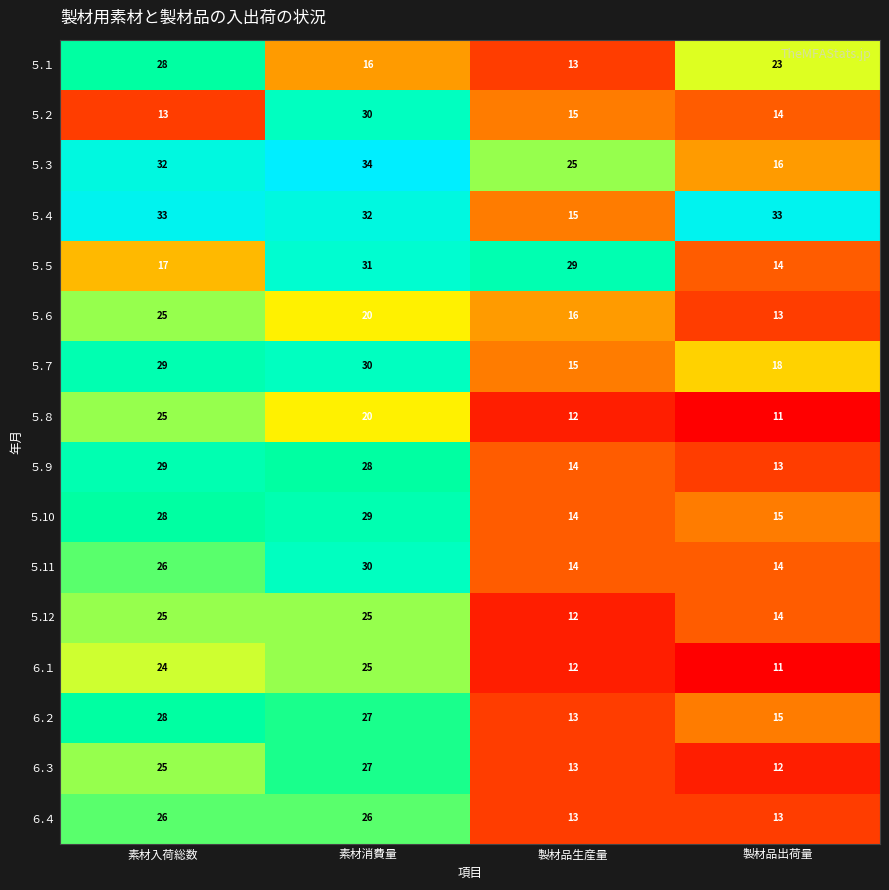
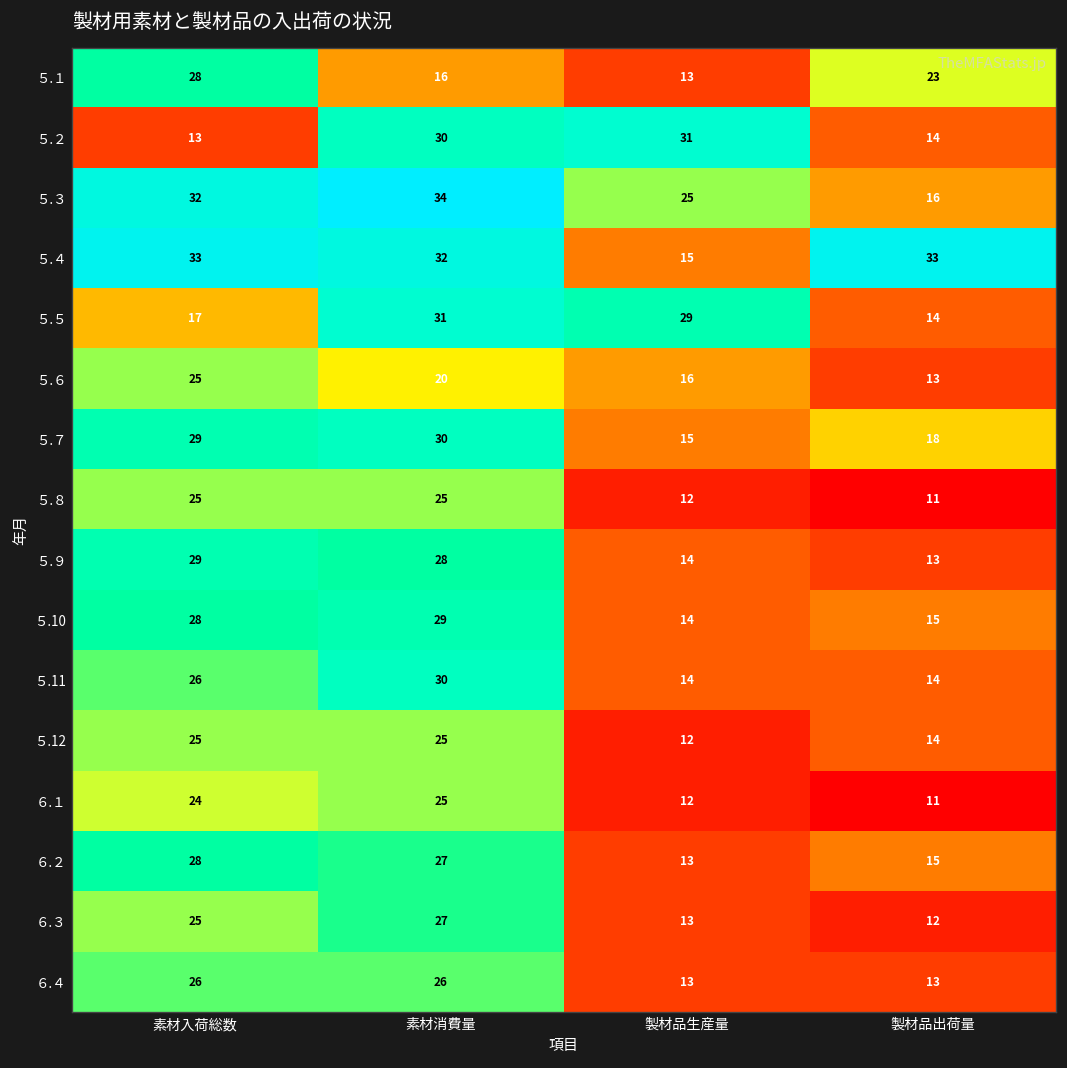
  {
    "５.１": {
      "素材入荷総数": 28,
      "素材消費量": 16,
      "製材品生産量": 13
    },
    "５.２": {
      "素材入荷総数": 13,
      "素材消費量": 30,
-     "製材品生産量": 15,
+     "製材品生産量": 31,
      "製材品出荷量": 14
    },
    "５.３": {
      "素材入荷総数": 32,
      "素材消費量": 34,
      "製材品生産量": 25,
      "製材品出荷量": 16
    },
    "５.４": {
      "素材入荷総数": 33,
      "素材消費量": 32,
      "製材品生産量": 15,
      "製材品出荷量": 33
    },
    "５.５": {
      "素材入荷総数": 17,
      "素材消費量": 31,
      "製材品生産量": 29,
      "製材品出荷量": 14
    },
    "５.６": {
      "素材入荷総数": 25,
      "素材消費量": 20,
      "製材品生産量": 16,
      "製材品出荷量": 13
    },
    "５.７": {
      "素材入荷総数": 29,
      "素材消費量": 30,
      "製材品生産量": 15,
      "製材品出荷量": 18
    },
    "５.８": {
      "素材入荷総数": 25,
-     "素材消費量": 20,
+     "素材消費量": 25,
      "製材品生産量": 12,
      "製材品出荷量": 11
    },
    "５.９": {
      "素材入荷総数": 29,
      "素材消費量": 28,
      "製材品生産量": 14,
      "製材品出荷量": 13
    },
    "５.10": {
      "素材入荷総数": 28,
      "素材消費量": 29,
      "製材品生産量": 14,
      "製材品出荷量": 15
    },
    "５.11": {
      "素材入荷総数": 26,
      "素材消費量": 30,
      "製材品生産量": 14,
      "製材品出荷量": 14
    },
    "５.12": {
      "素材入荷総数": 25,
      "素材消費量": 25,
      "製材品生産量": 12,
      "製材品出荷量": 14
    },
    "６.１": {
      "素材入荷総数": 24,
      "素材消費量": 25,
      "製材品生産量": 12,
      "製材品出荷量": 11
    },
    "６.２": {
      "素材入荷総数": 28,
      "素材消費量": 27,
      "製材品生産量": 13,
      "製材品出荷量": 15
    },
    "６.３": {
      "素材入荷総数": 25,
      "素材消費量": 27,
      "製材品生産量": 13,
      "製材品出荷量": 12
    },
    "６.４": {
      "素材入荷総数": 26,
      "素材消費量": 26,
      "製材品生産量": 13,
      "製材品出荷量": 13
    }
  }
